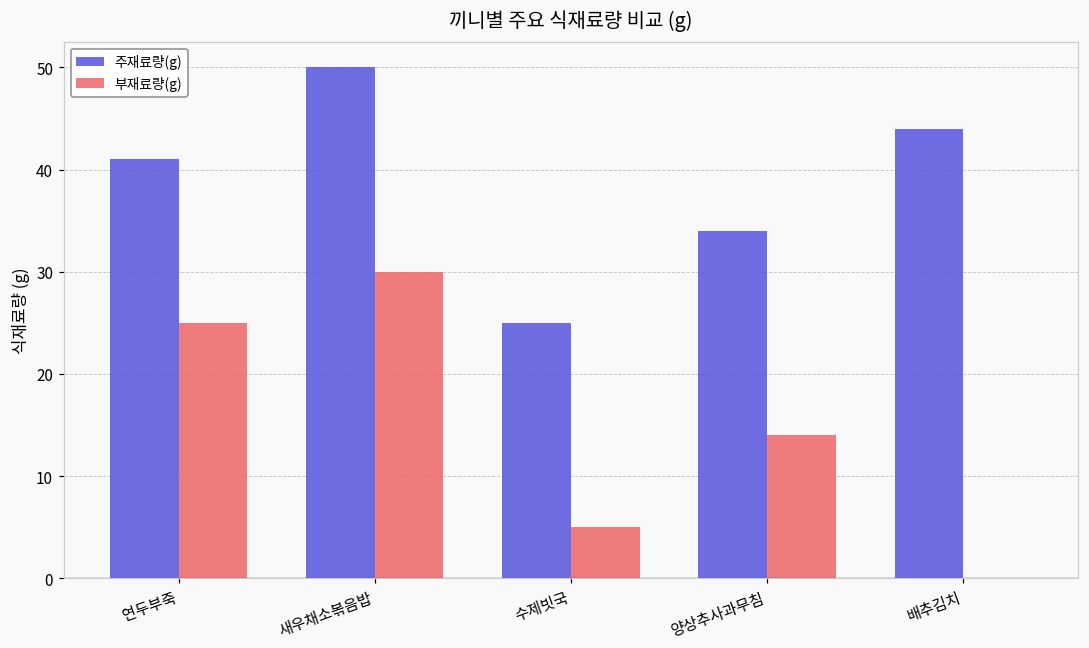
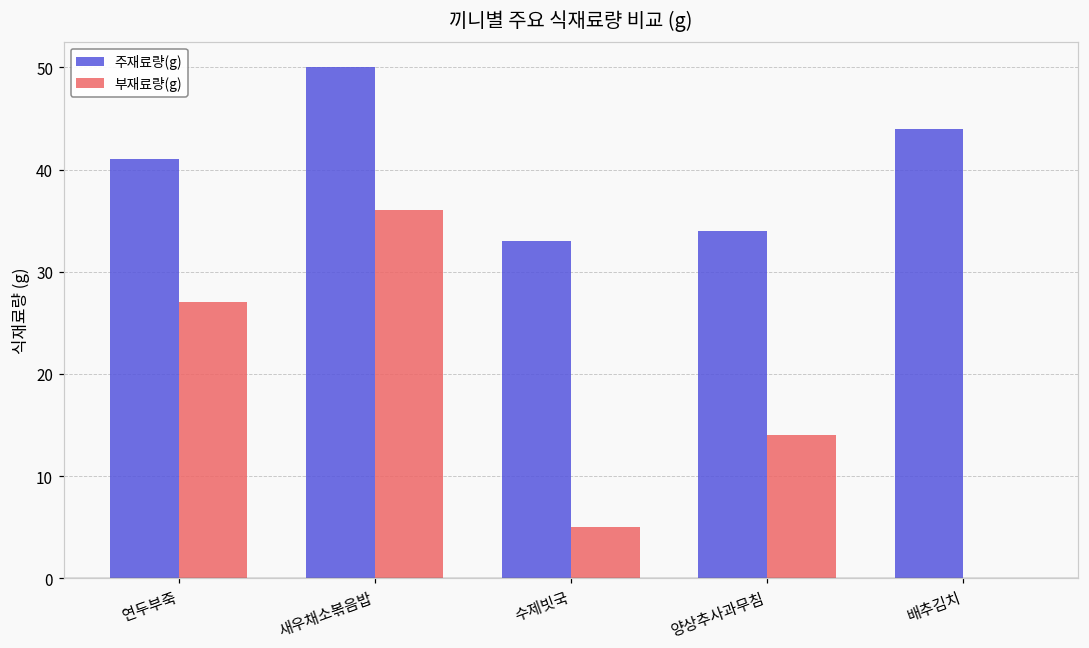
  {
    "주재료량(g)": {
      "연두부죽": 41,
      "새우채소볶음밥": 50,
-     "수제빗국": 25,
+     "수제빗국": 33,
      "양상추사과무침": 34,
      "배추김치": 44
    },
    "부재료량(g)": {
-     "연두부죽": 25,
-     "새우채소볶음밥": 30,
+     "연두부죽": 27,
+     "새우채소볶음밥": 36,
      "수제빗국": 5,
      "양상추사과무침": 14,
      "배추김치": 0
    }
  }
